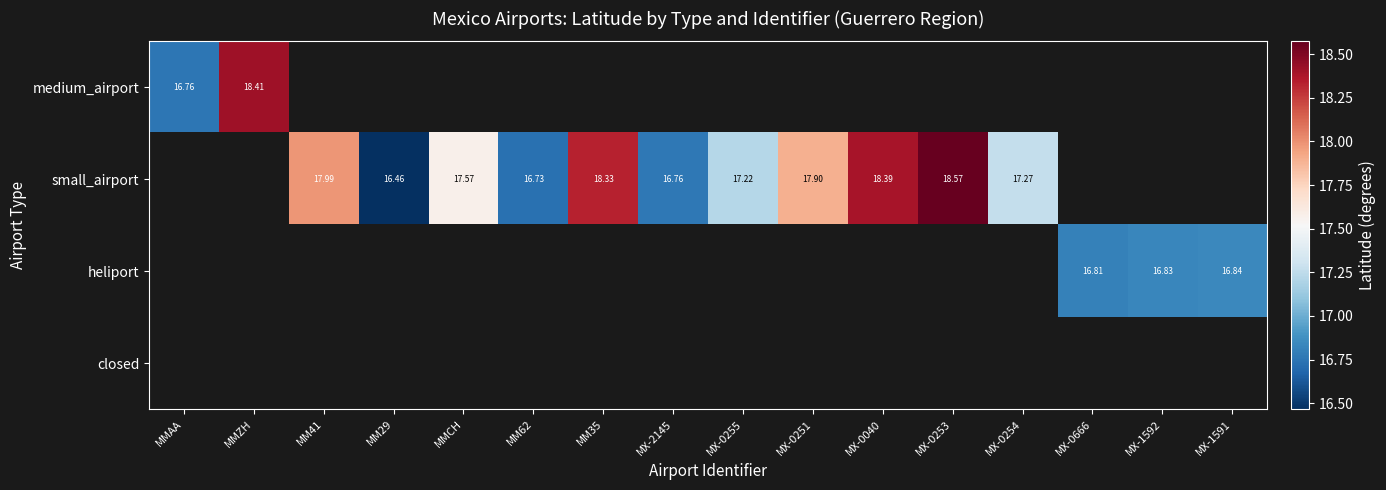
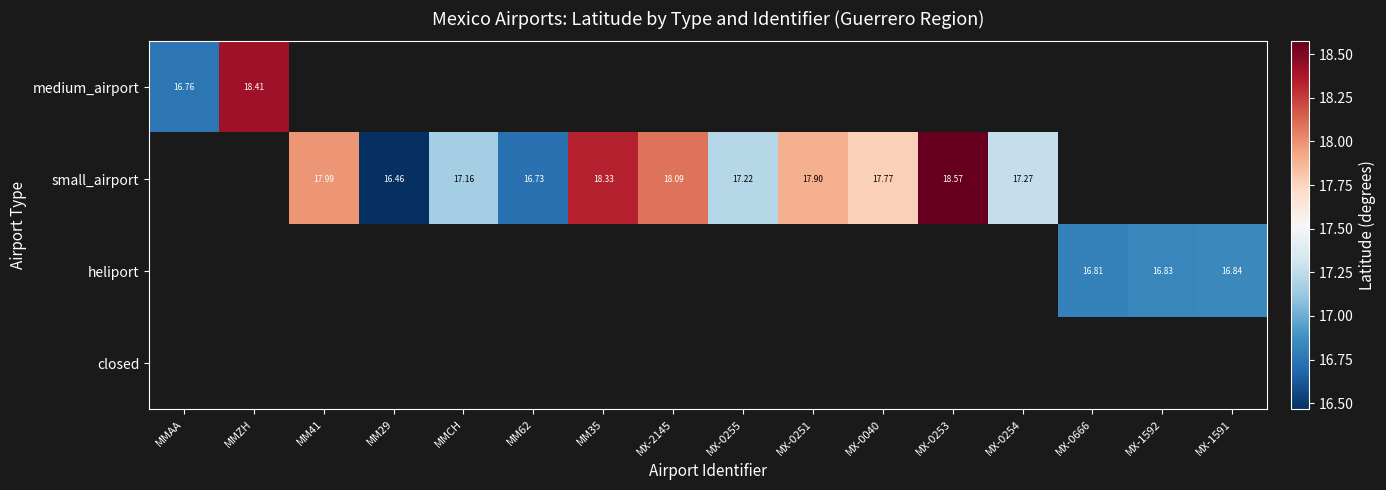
  {
    "medium_airport": {
      "MMAA": 16.76,
      "MMZH": 18.41
    },
    "small_airport": {
      "MM41": 17.99,
      "MM29": 16.46,
-     "MMCH": 17.57,
+     "MMCH": 17.16,
      "MM62": 16.73,
      "MM35": 18.33,
-     "MX-2145": 16.76,
+     "MX-2145": 18.09,
      "MX-0255": 17.22,
      "MX-0251": 17.90,
-     "MX-0040": 18.39,
+     "MX-0040": 17.77,
      "MX-0253": 18.57,
      "MX-0254": 17.27
    },
    "heliport": {
      "MX-0666": 16.81,
      "MX-1592": 16.83,
      "MX-1591": 16.84
    }
  }
